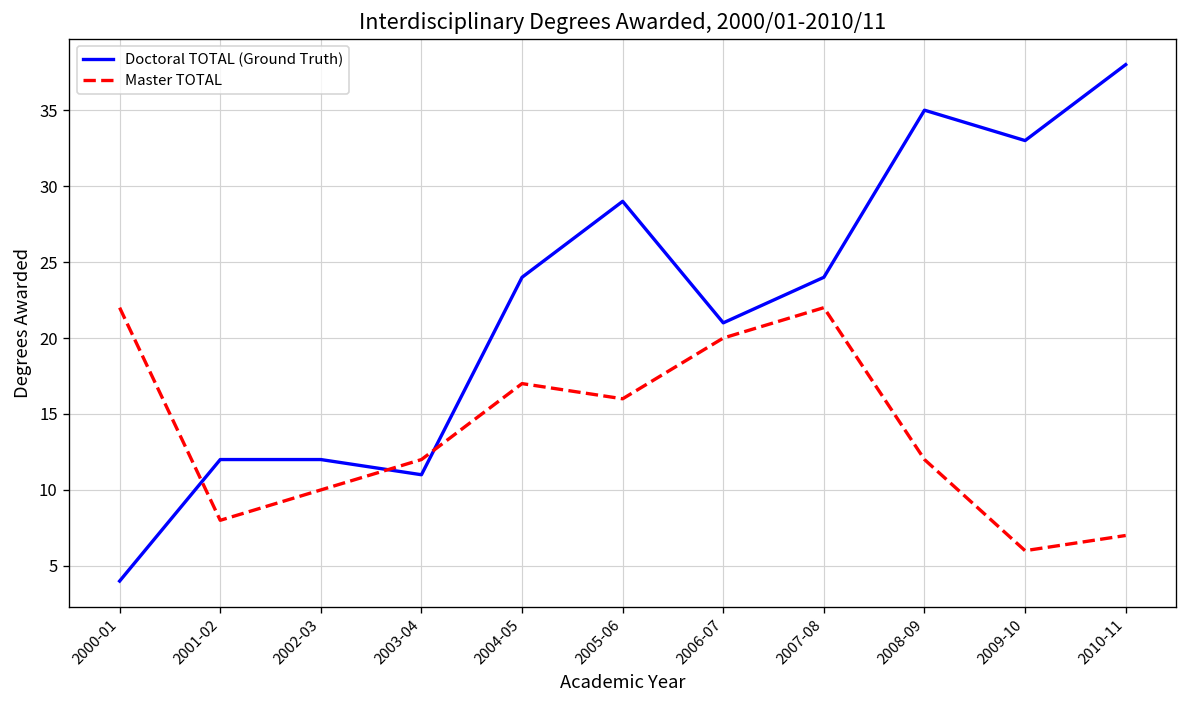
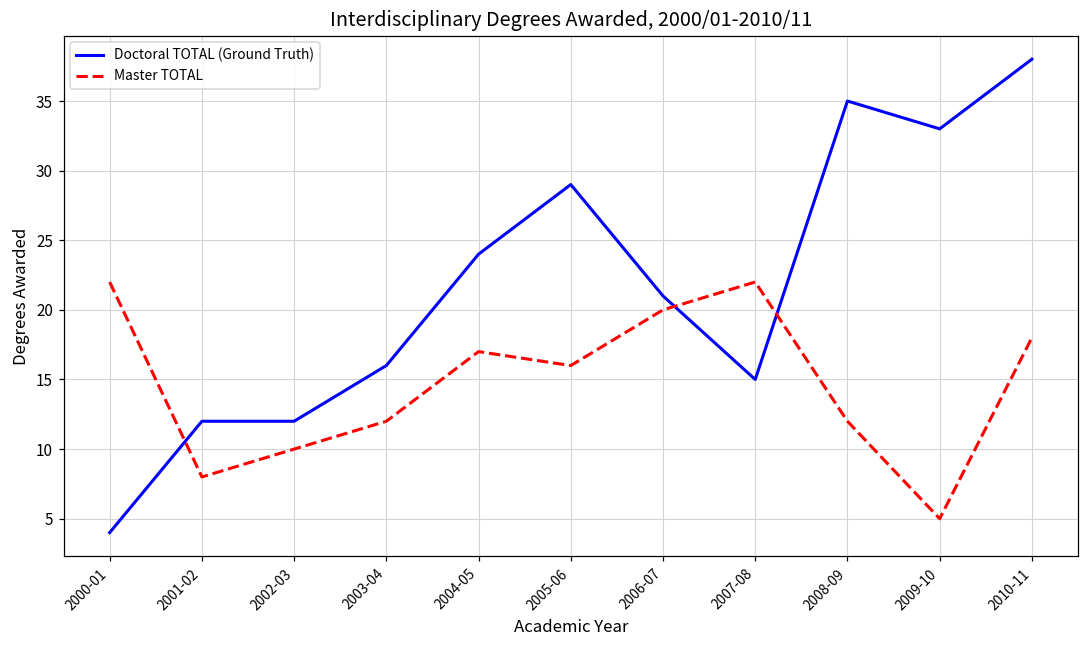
  {
    "Doctoral TOTAL (Ground Truth)": {
      "2000-01": 4,
      "2001-02": 12,
      "2002-03": 12,
-     "2003-04": 11,
+     "2003-04": 16,
      "2004-05": 24,
      "2005-06": 29,
      "2006-07": 21,
-     "2007-08": 24,
+     "2007-08": 15,
      "2008-09": 35,
      "2009-10": 33,
      "2010-11": 38
    },
    "Master TOTAL": {
      "2000-01": 22,
      "2001-02": 8,
      "2002-03": 10,
      "2003-04": 12,
      "2004-05": 17,
      "2005-06": 16,
      "2006-07": 20,
      "2007-08": 22,
      "2008-09": 12,
-     "2009-10": 6,
-     "2010-11": 7
+     "2009-10": 5,
+     "2010-11": 18
    }
  }
